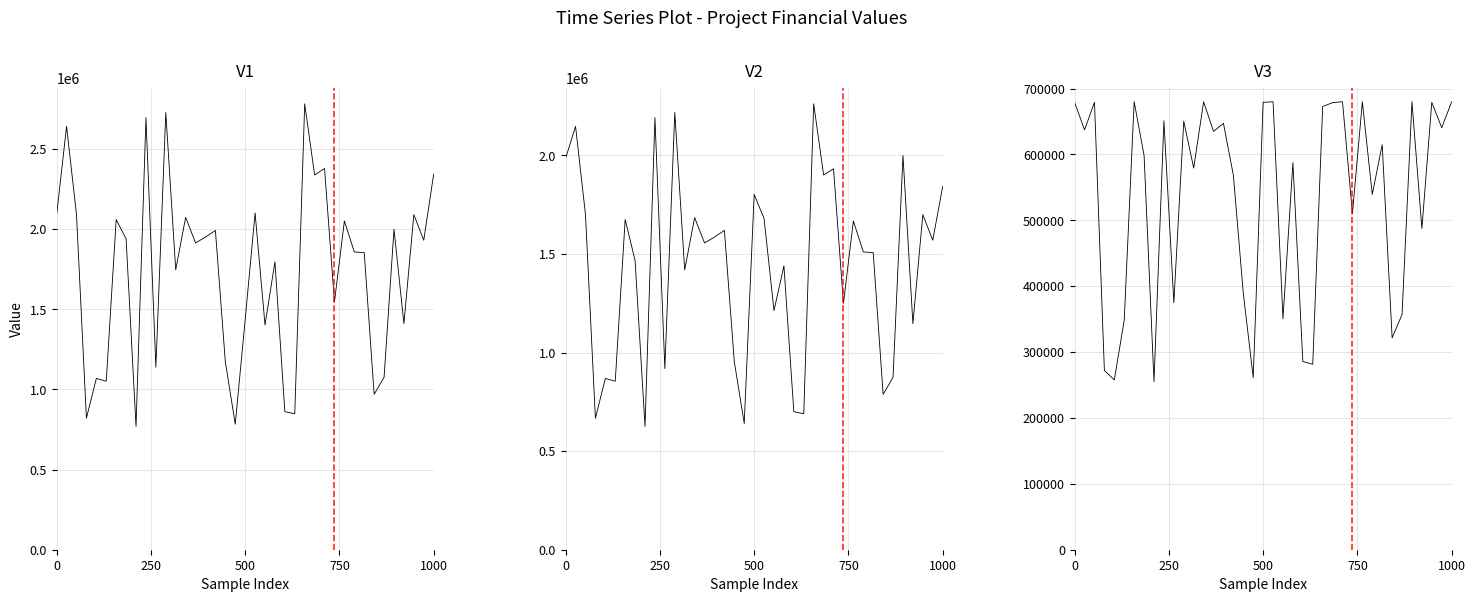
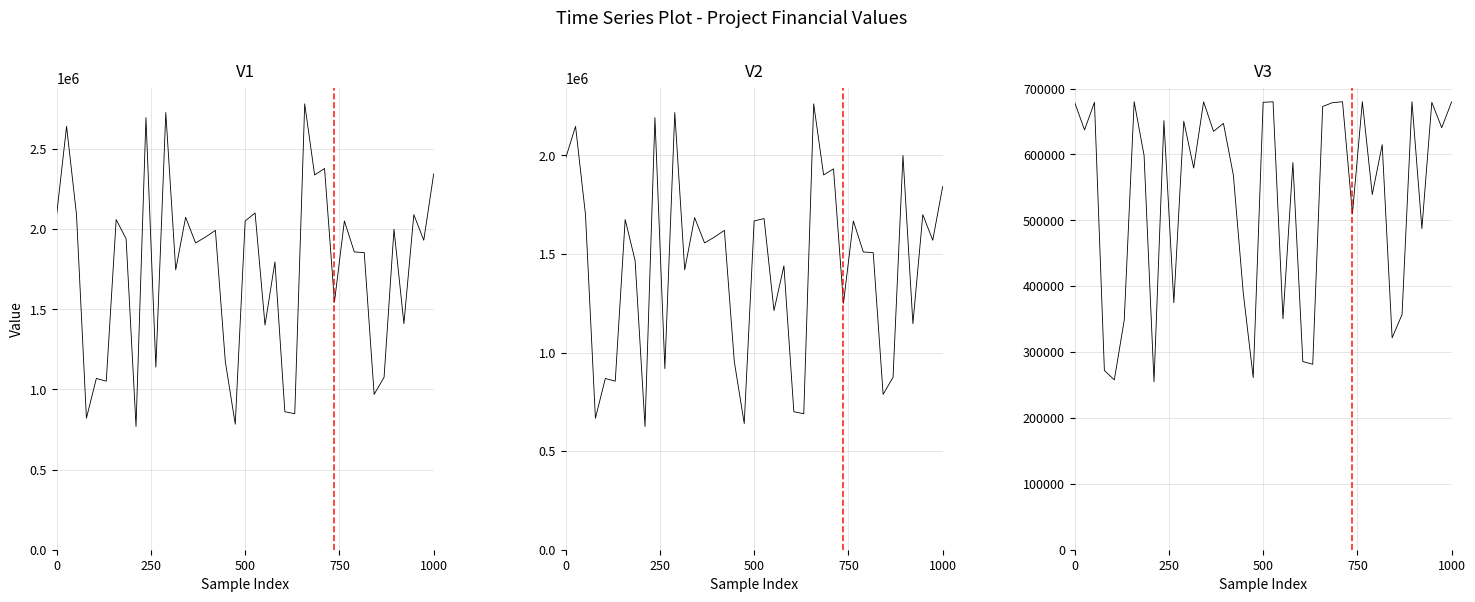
  {
    "V1": {
      "0": 2090000,
-     "500": 1430000,
+     "500": 2050000,
      "1000": 2340000
    },
    "V2": {
      "0": 1990000,
-     "500": 1800000,
+     "500": 1670000,
      "1000": 1840000
    },
    "V3": {
      "0": 680000,
      "500": 680000,
      "1000": 680000
    }
  }
